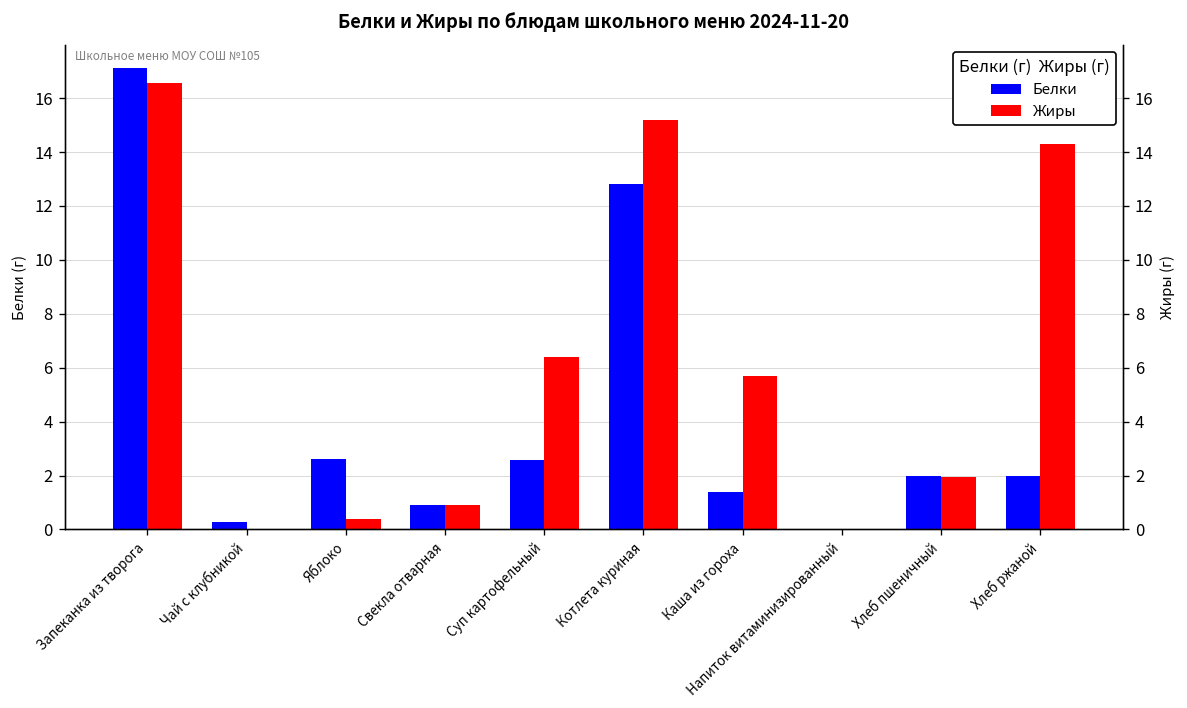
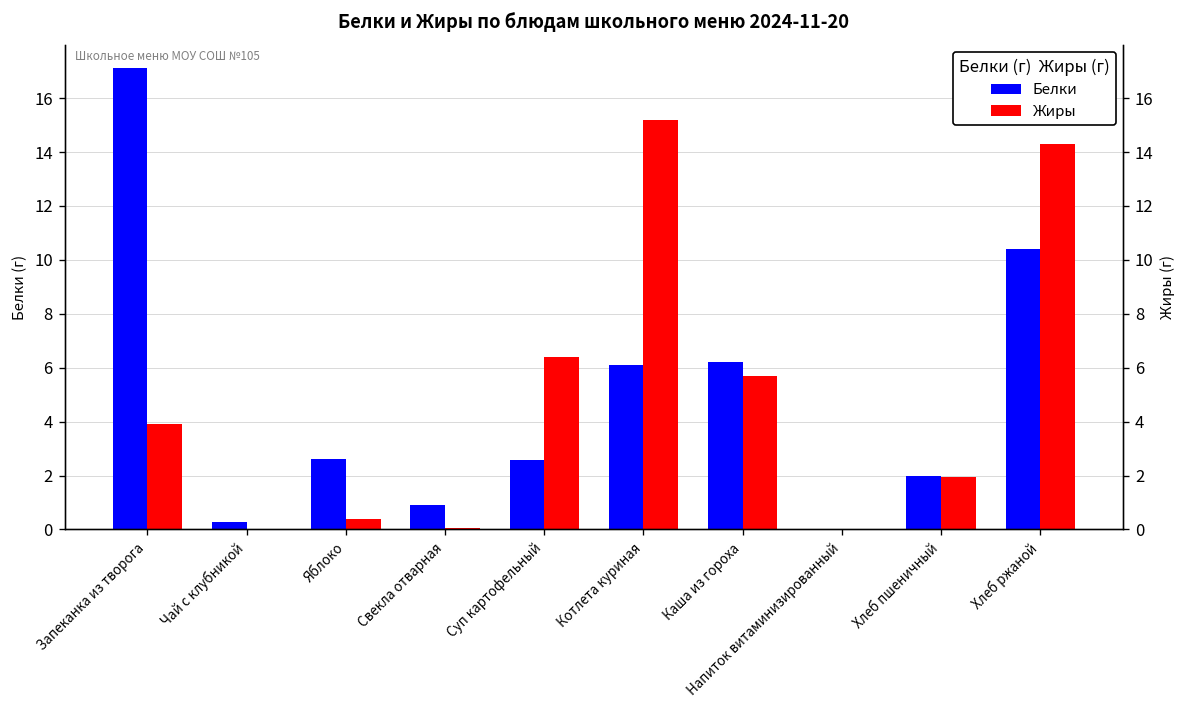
  {
    "Белки": {
      "Чай с клубникой": 0.3,
      "Яблоко": 2.6,
      "Свекла отварная": 0.9,
      "Суп картофельный": 2.6,
-     "Котлета куриная": 12.8,
-     "Каша из гороха": 1.4,
+     "Котлета куриная": 6.1,
+     "Каша из гороха": 6.2,
      "Напиток витаминизированный": 0.0,
      "Хлеб пшеничный": 2.0,
-     "Хлеб ржаной": 2.0
+     "Хлеб ржаной": 10.4
    },
    "Жиры": {
-     "Запеканка из творога": 16.6,
+     "Запеканка из творога": 3.9,
      "Яблоко": 0.4,
-     "Свекла отварная": 0.9,
+     "Свекла отварная": 0.1,
      "Суп картофельный": 6.4,
      "Котлета куриная": 15.2,
      "Каша из гороха": 5.7,
      "Напиток витаминизированный": 0.0,
      "Хлеб пшеничный": 2.0,
      "Хлеб ржаной": 14.3
    }
  }
